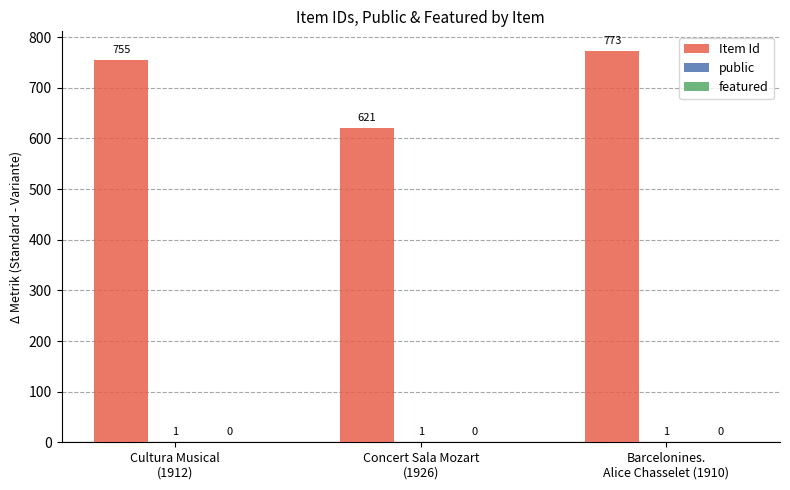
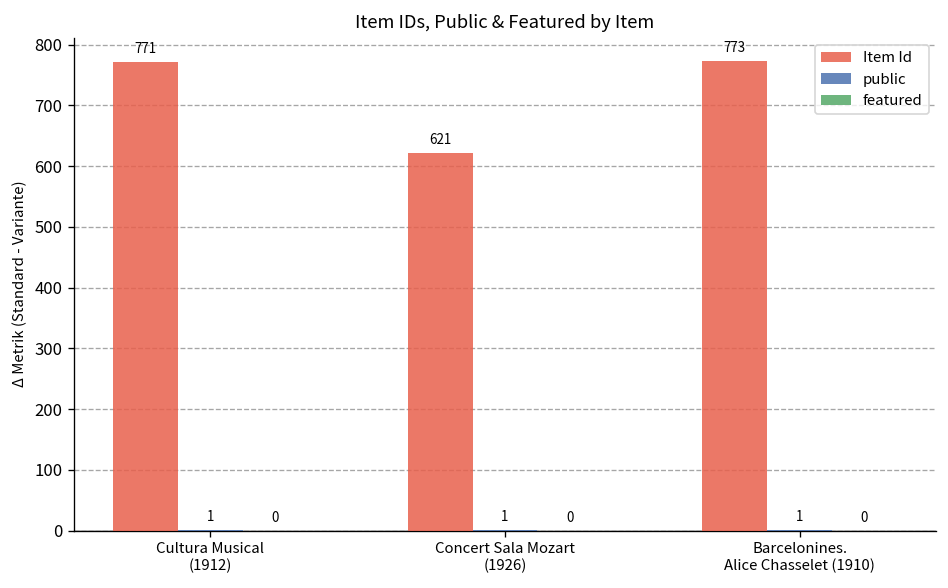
  {
    "Item Id": {
-     "Cultura Musical (1912)": 755,
+     "Cultura Musical (1912)": 771,
      "Concert Sala Mozart (1926)": 621,
      "Barcelonines. Alice Chasselet (1910)": 773
    },
    "public": {
      "Cultura Musical (1912)": 1,
      "Concert Sala Mozart (1926)": 1,
      "Barcelonines. Alice Chasselet (1910)": 1
    },
    "featured": {
      "Cultura Musical (1912)": 0,
      "Concert Sala Mozart (1926)": 0,
      "Barcelonines. Alice Chasselet (1910)": 0
    }
  }
